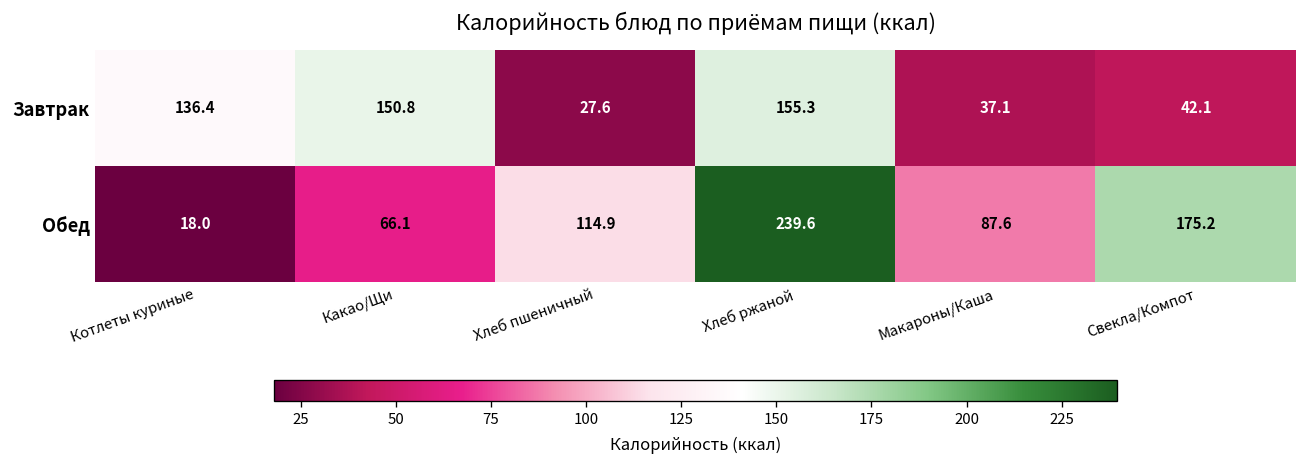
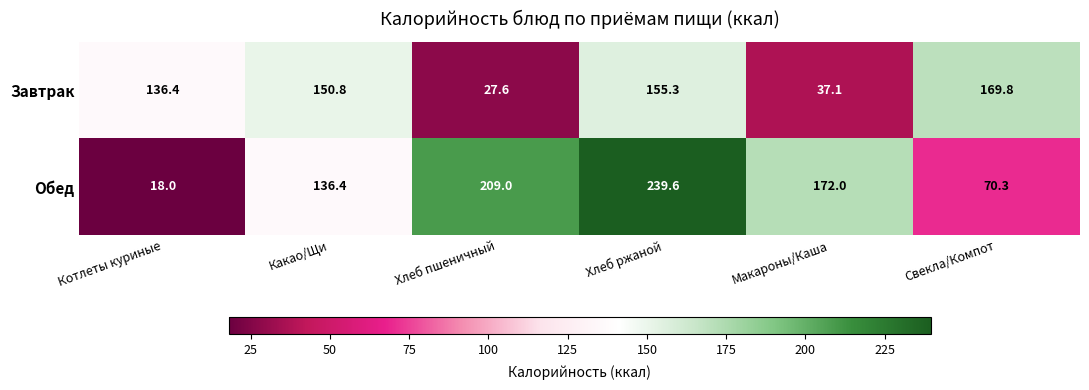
  {
    "Завтрак": {
      "Котлеты куриные": 136.4,
      "Какао/Щи": 150.8,
      "Хлеб пшеничный": 27.6,
      "Хлеб ржаной": 155.3,
      "Макароны/Каша": 37.1,
-     "Свекла/Компот": 42.1
+     "Свекла/Компот": 169.8
    },
    "Обед": {
      "Котлеты куриные": 18.0,
-     "Какао/Щи": 66.1,
-     "Хлеб пшеничный": 114.9,
+     "Какао/Щи": 136.4,
+     "Хлеб пшеничный": 209.0,
      "Хлеб ржаной": 239.6,
-     "Макароны/Каша": 87.6,
-     "Свекла/Компот": 175.2
+     "Макароны/Каша": 172.0,
+     "Свекла/Компот": 70.3
    }
  }
